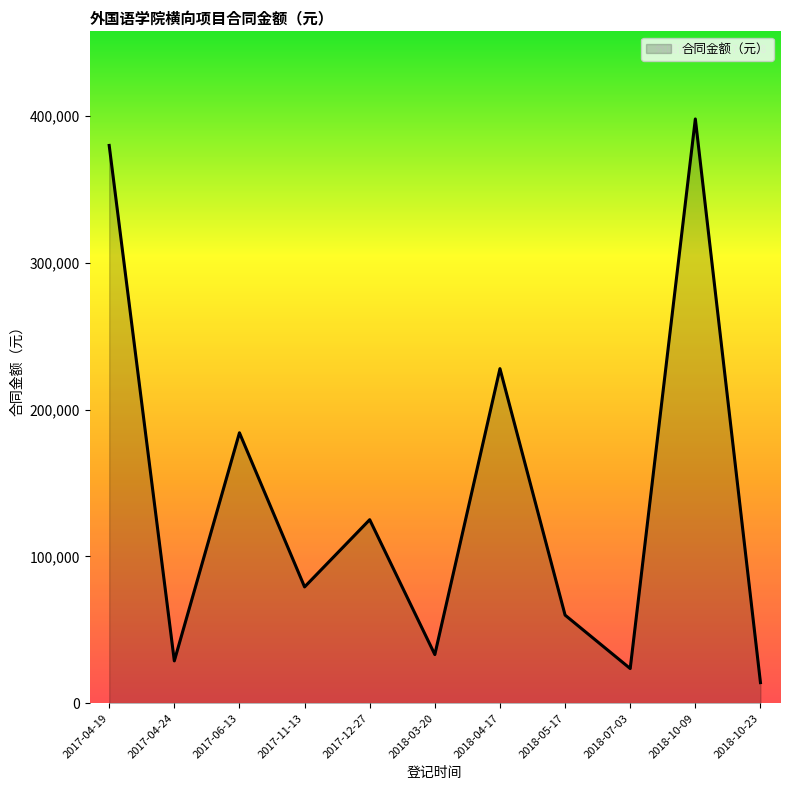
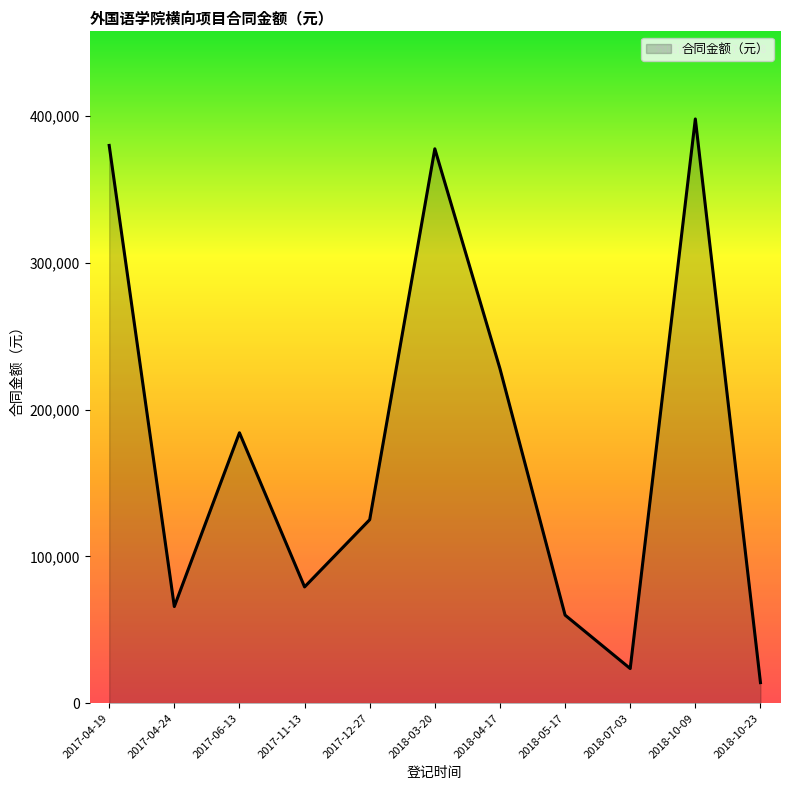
  {
    "2017-04-19": "380,000",
-   "2017-04-24": "29,000",
+   "2017-04-24": "66,000",
    "2017-06-13": "184,000",
    "2017-11-13": "79,000",
    "2017-12-27": "125,000",
-   "2018-03-20": "33,000",
+   "2018-03-20": "378,000",
    "2018-04-17": "228,000",
    "2018-05-17": "60,000",
    "2018-07-03": "24,000",
    "2018-10-09": "398,000",
    "2018-10-23": "14,000"
  }
